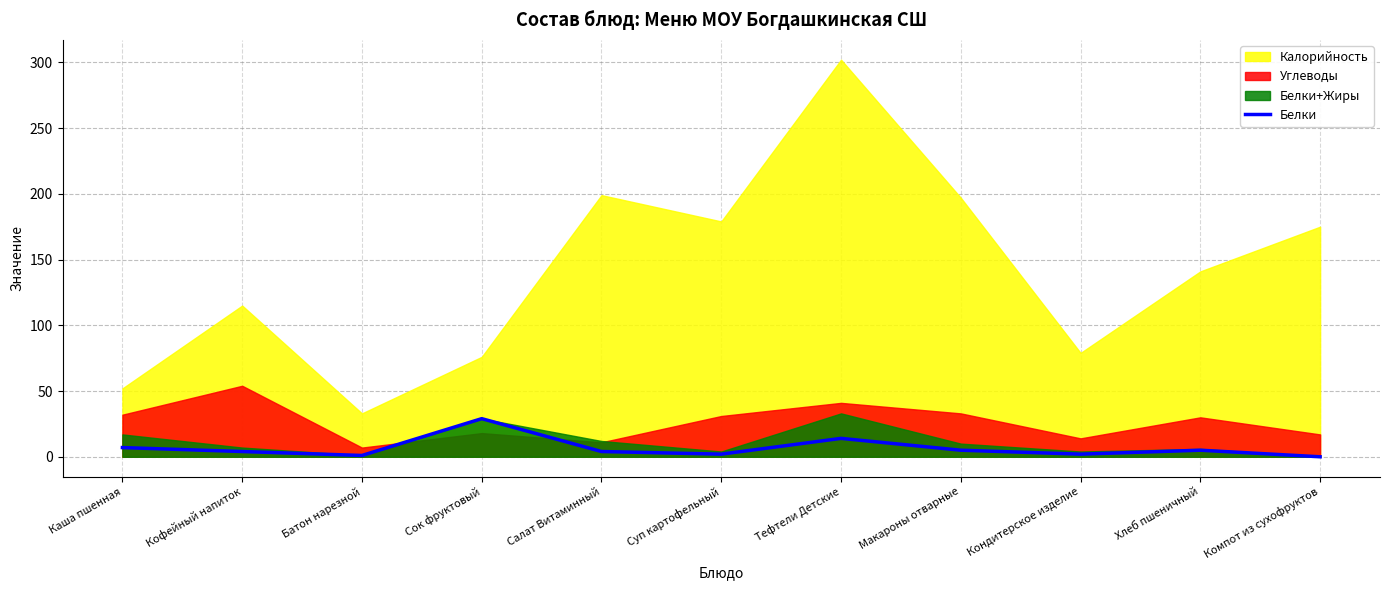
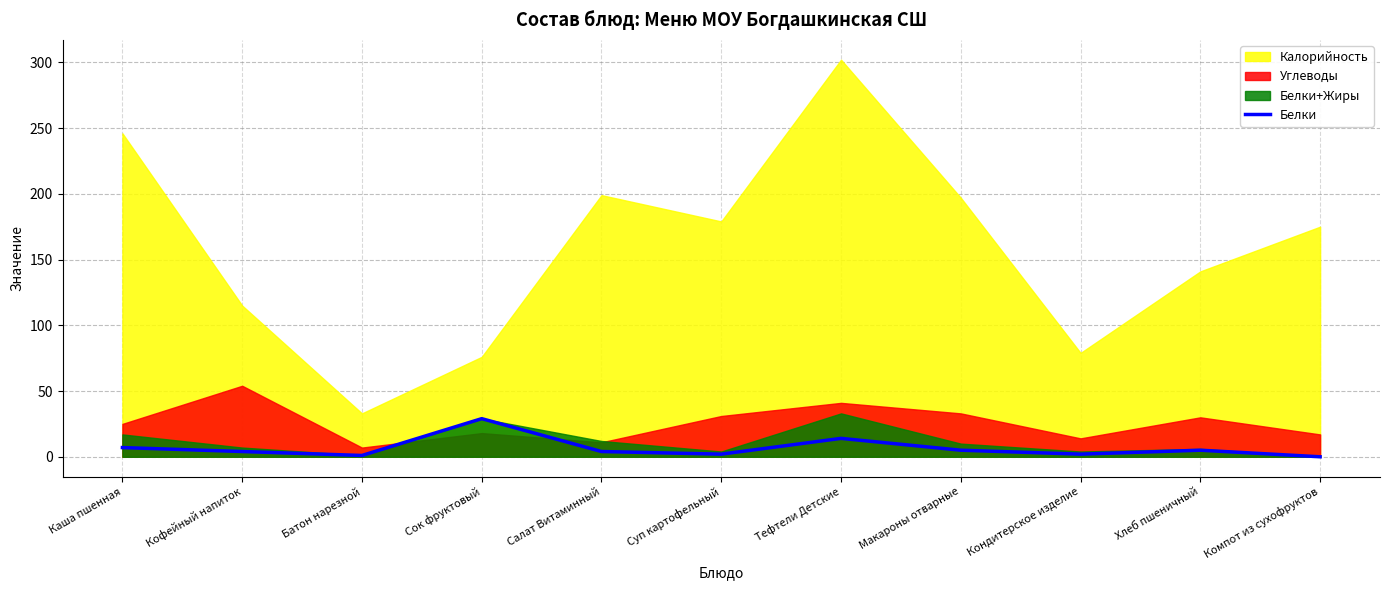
  {
    "Калорийность": {
-     "Каша пшенная": 52,
+     "Каша пшенная": 246,
      "Кофейный напиток": 115,
      "Батон нарезной": 33,
      "Сок фруктовый": 76,
      "Салат Витаминный": 199,
      "Суп картофельный": 179,
      "Тефтели Детские": 302,
      "Макароны отварные": 197,
      "Кондитерское изделие": 79,
      "Хлеб пшеничный": 141,
      "Компот из сухофруктов": 175
    },
    "Белки": {
      "Каша пшенная": 7,
      "Кофейный напиток": 4,
      "Салат Витаминный": 4,
      "Суп картофельный": 2,
      "Тефтели Детские": 14,
      "Макароны отварные": 5,
      "Кондитерское изделие": 2
    },
    "Углеводы": {
-     "Каша пшенная": 32,
+     "Каша пшенная": 25,
      "Кофейный напиток": 54,
      "Батон нарезной": 7,
      "Сок фруктовый": 18,
      "Суп картофельный": 31,
      "Тефтели Детские": 41,
      "Макароны отварные": 33,
      "Кондитерское изделие": 14,
      "Хлеб пшеничный": 30,
      "Компот из сухофруктов": 17
    },
    "Белки+Жиры": {
      "Каша пшенная": 17,
      "Кофейный напиток": 7,
      "Суп картофельный": 4,
      "Тефтели Детские": 33,
      "Макароны отварные": 10,
      "Кондитерское изделие": 4
    }
  }
